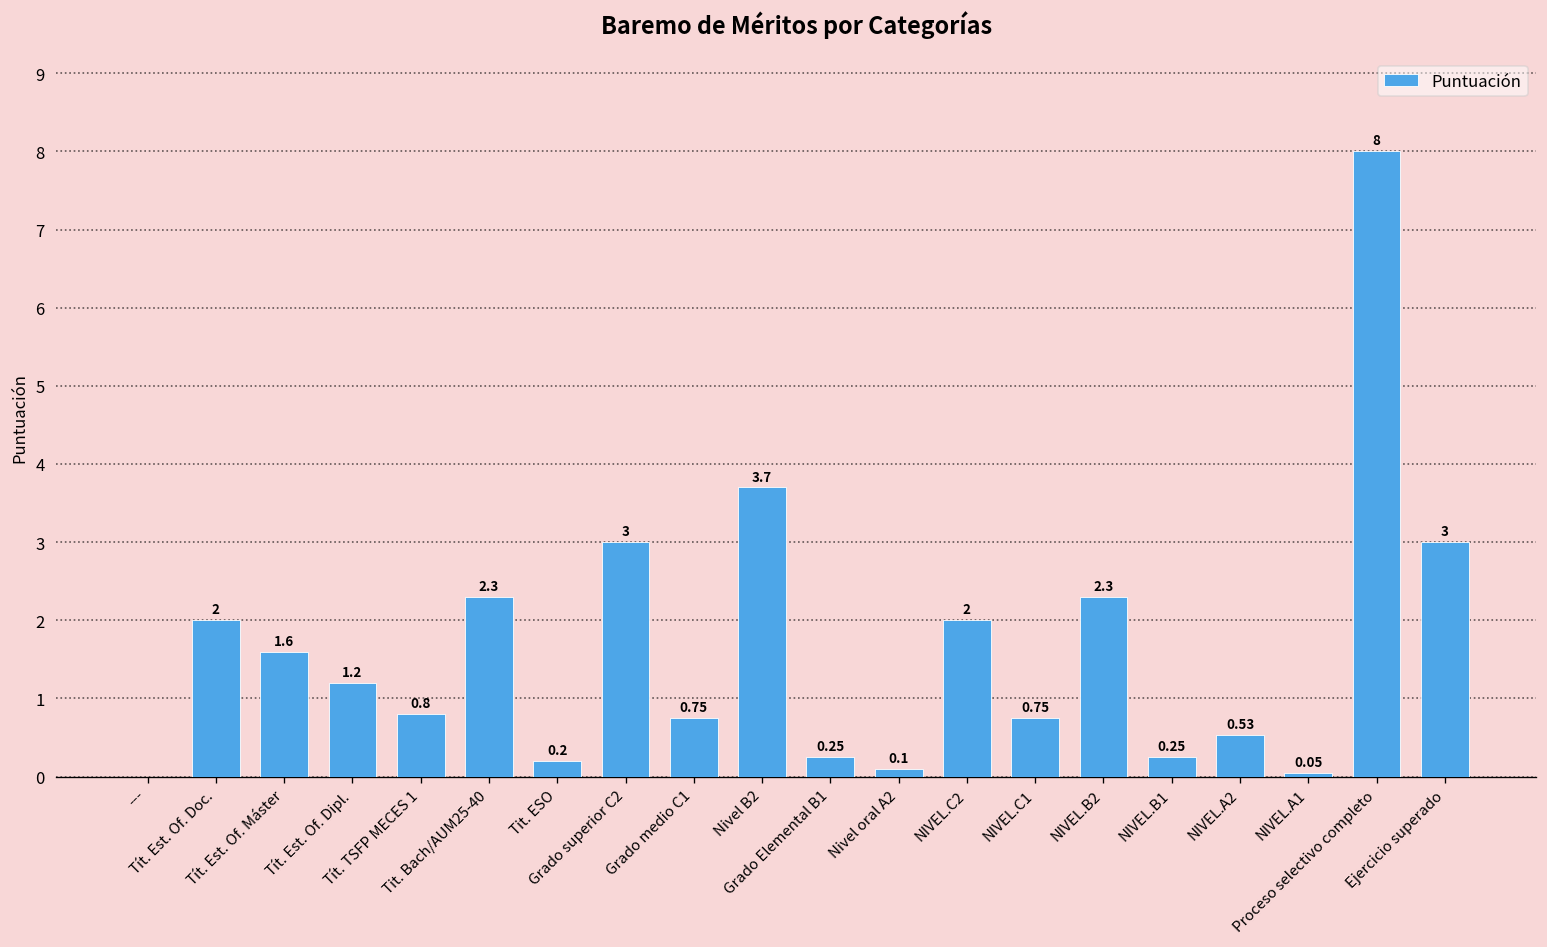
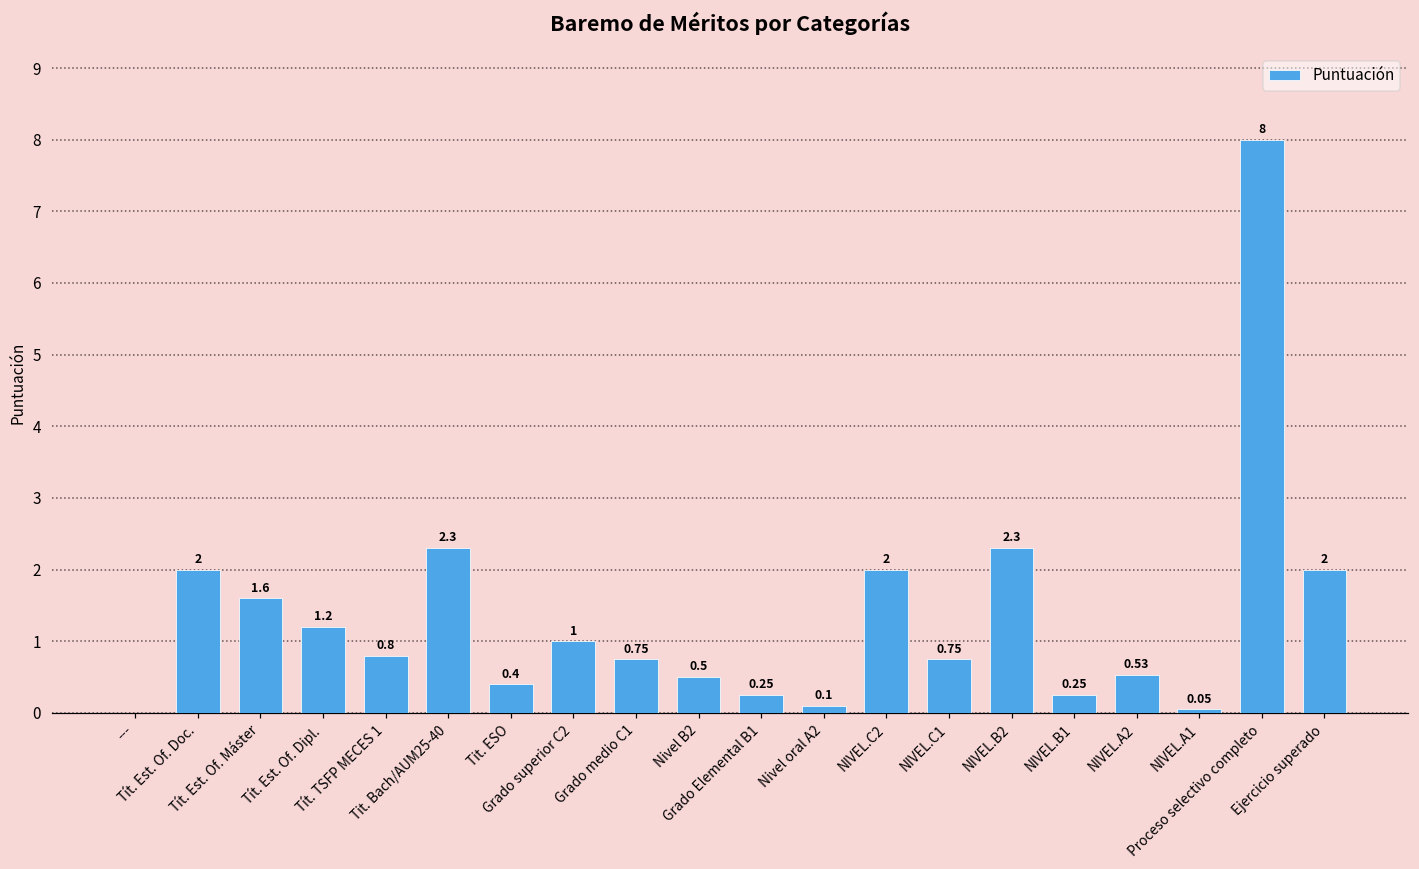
  {
    "Tít. Est. Of. Doc.": 2,
    "Tít. Est. Of. Máster": 1.6,
    "Tít. Est. Of. Dipl.": 1.2,
    "Tít. TSFP MECES 1": 0.8,
    "Tit. Bach/AUM25-40": 2.3,
-   "Tit. ESO": 0.2,
-   "Grado superior C2": 3,
+   "Tit. ESO": 0.4,
+   "Grado superior C2": 1,
    "Grado medio C1": 0.75,
-   "Nivel B2": 3.7,
+   "Nivel B2": 0.5,
    "Grado Elemental B1": 0.25,
    "Nivel oral A2": 0.1,
    "NIVEL.C2": 2,
    "NIVEL.C1": 0.75,
    "NIVEL.B2": 2.3,
    "NIVEL.B1": 0.25,
    "NIVEL.A2": 0.53,
    "NIVEL.A1": 0.05,
    "Proceso selectivo completo": 8,
-   "Ejercicio superado": 3
+   "Ejercicio superado": 2
  }
